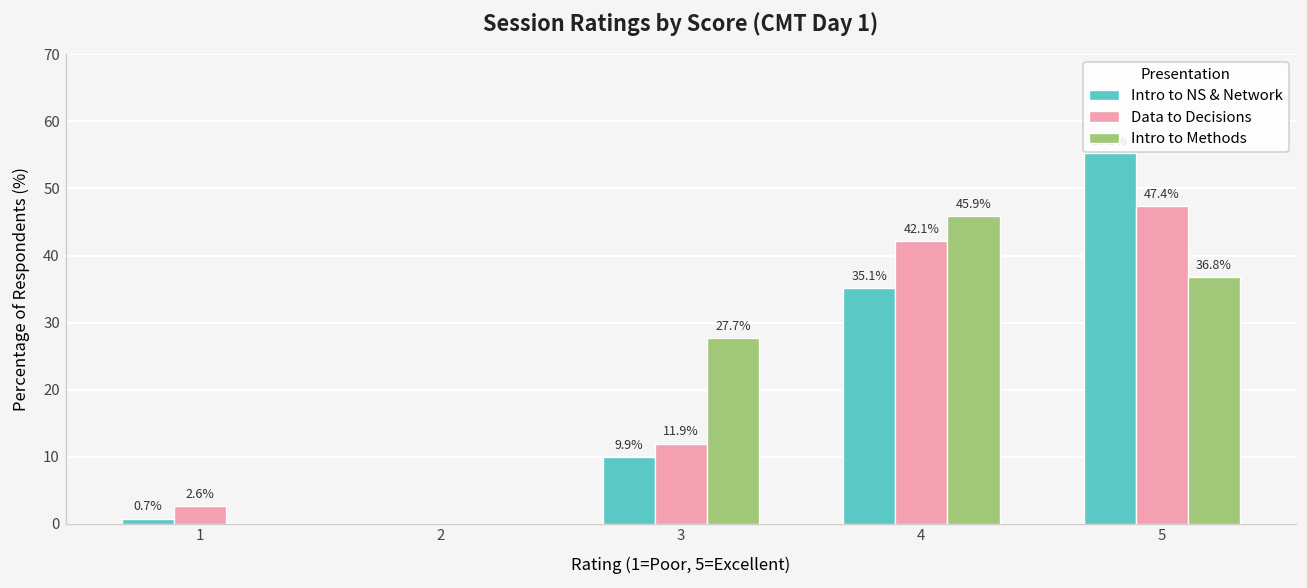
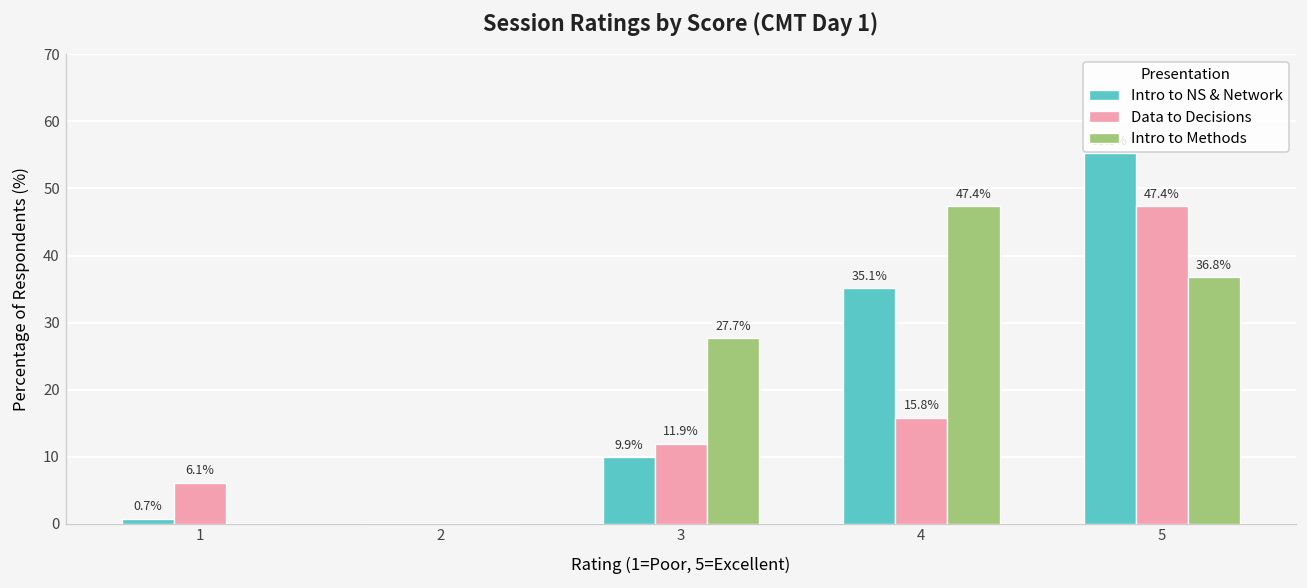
  {
    "Intro to NS & Network": {
      "1": "0.7%",
      "3": "9.9%",
      "4": "35.1%"
    },
    "Data to Decisions": {
-     "1": "2.6%",
+     "1": "6.1%",
      "3": "11.9%",
-     "4": "42.1%",
+     "4": "15.8%",
      "5": "47.4%"
    },
    "Intro to Methods": {
      "3": "27.7%",
-     "4": "45.9%",
+     "4": "47.4%",
      "5": "36.8%"
    }
  }
